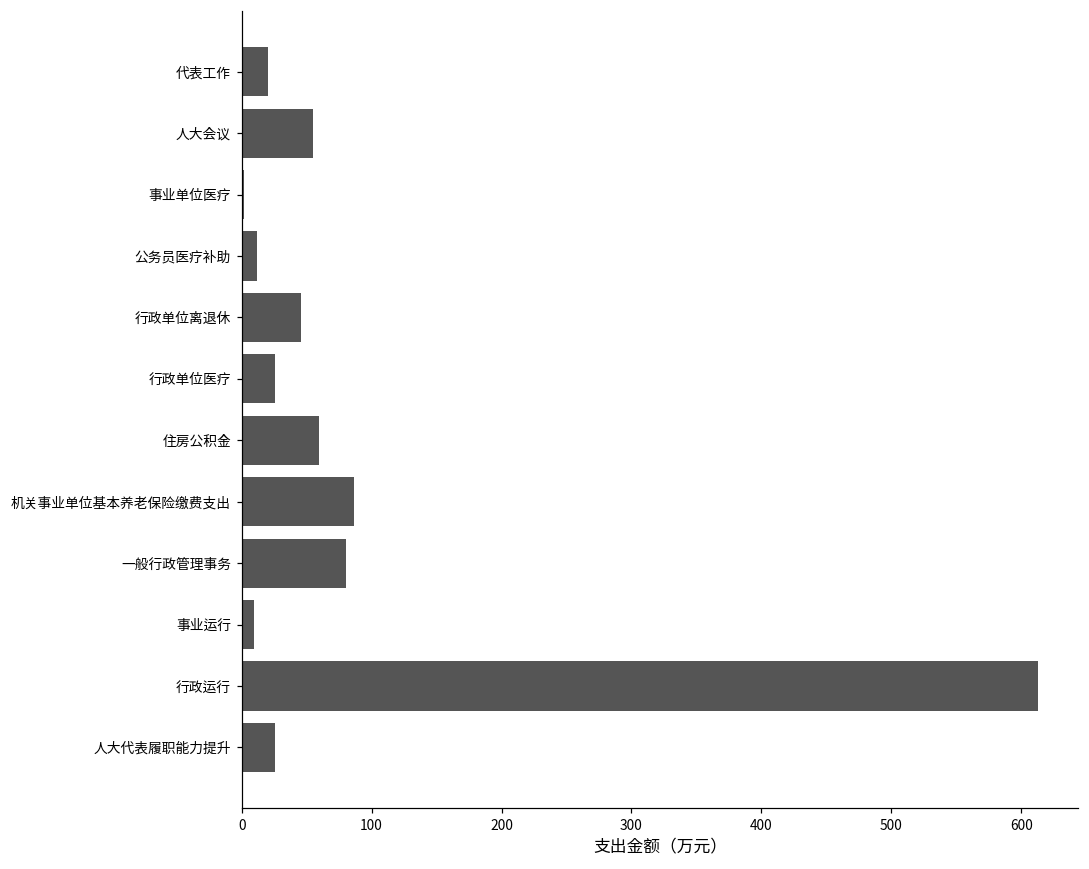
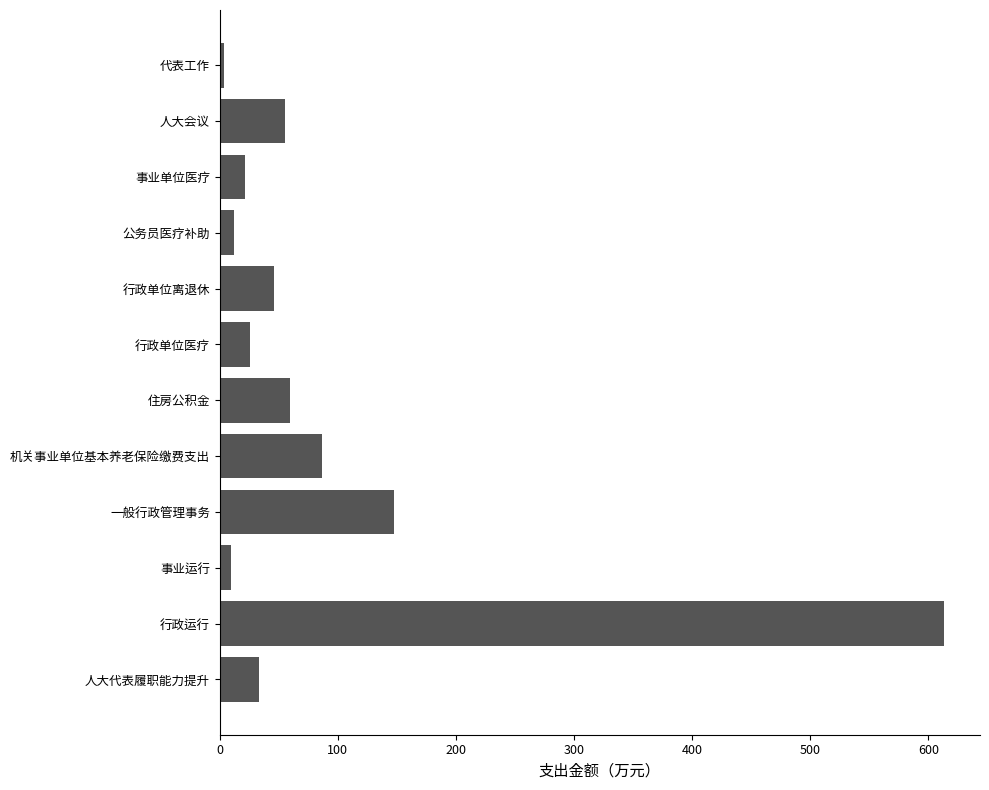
  {
-   "代表工作": 20,
+   "代表工作": 4,
    "人大会议": 55,
-   "事业单位医疗": 2,
+   "事业单位医疗": 22,
    "公务员医疗补助": 12,
    "行政单位离退休": 46,
    "行政单位医疗": 26,
    "住房公积金": 59,
    "机关事业单位基本养老保险缴费支出": 86,
-   "一般行政管理事务": 80,
+   "一般行政管理事务": 147,
    "事业运行": 10,
    "行政运行": 613,
-   "人大代表履职能力提升": 26
+   "人大代表履职能力提升": 33
  }
